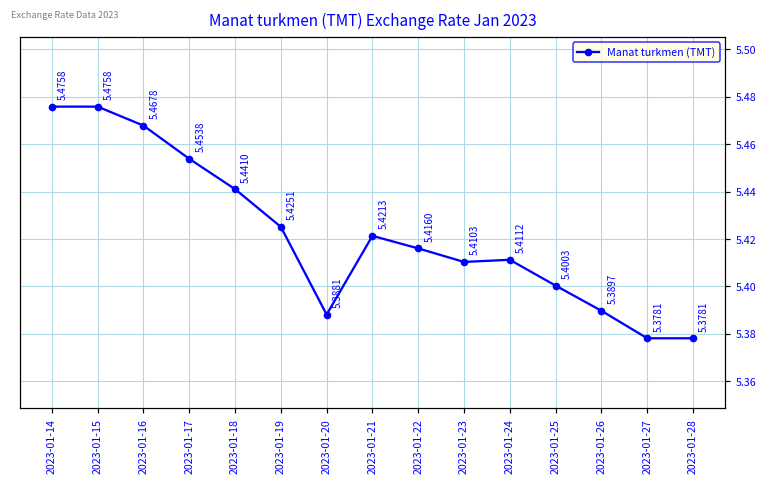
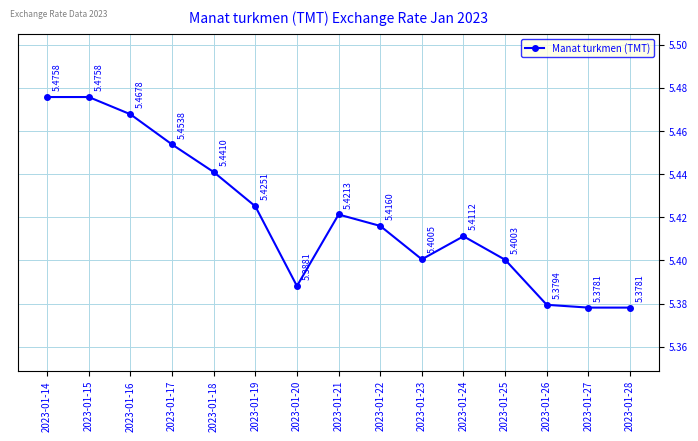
  {
    "2023-01-14": 5.4758,
    "2023-01-15": 5.4758,
    "2023-01-16": 5.4678,
    "2023-01-17": 5.4538,
    "2023-01-18": 5.4410,
    "2023-01-19": 5.4251,
    "2023-01-20": 5.3881,
    "2023-01-21": 5.4213,
    "2023-01-22": 5.4160,
-   "2023-01-23": 5.4103,
+   "2023-01-23": 5.4005,
    "2023-01-24": 5.4112,
    "2023-01-25": 5.4003,
-   "2023-01-26": 5.3897,
+   "2023-01-26": 5.3794,
    "2023-01-27": 5.3781,
    "2023-01-28": 5.3781
  }
